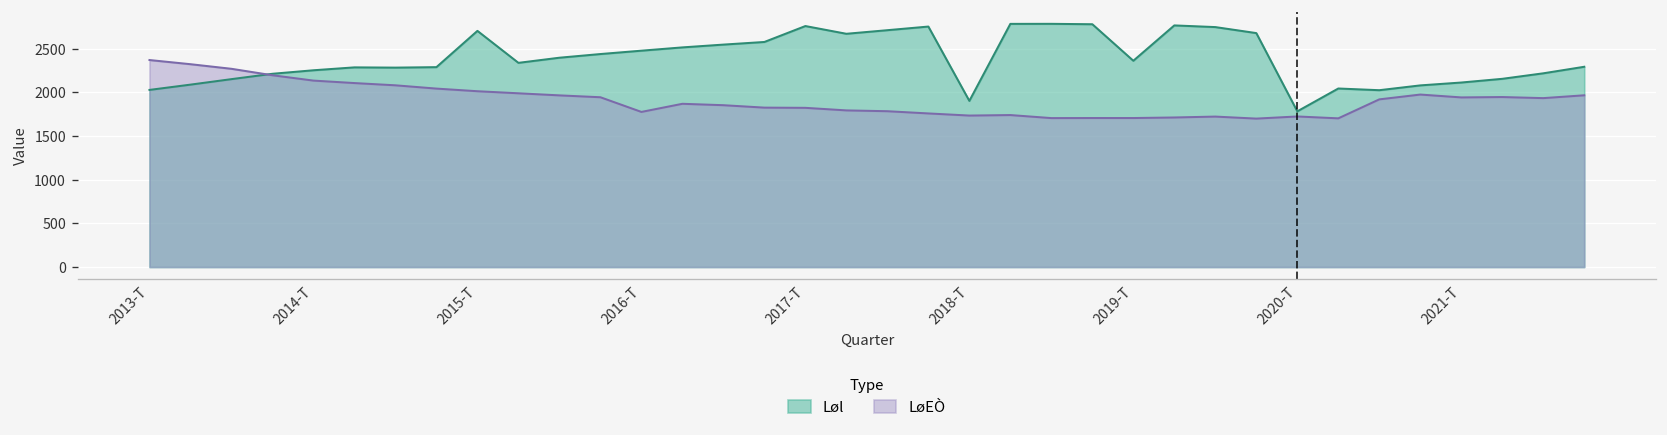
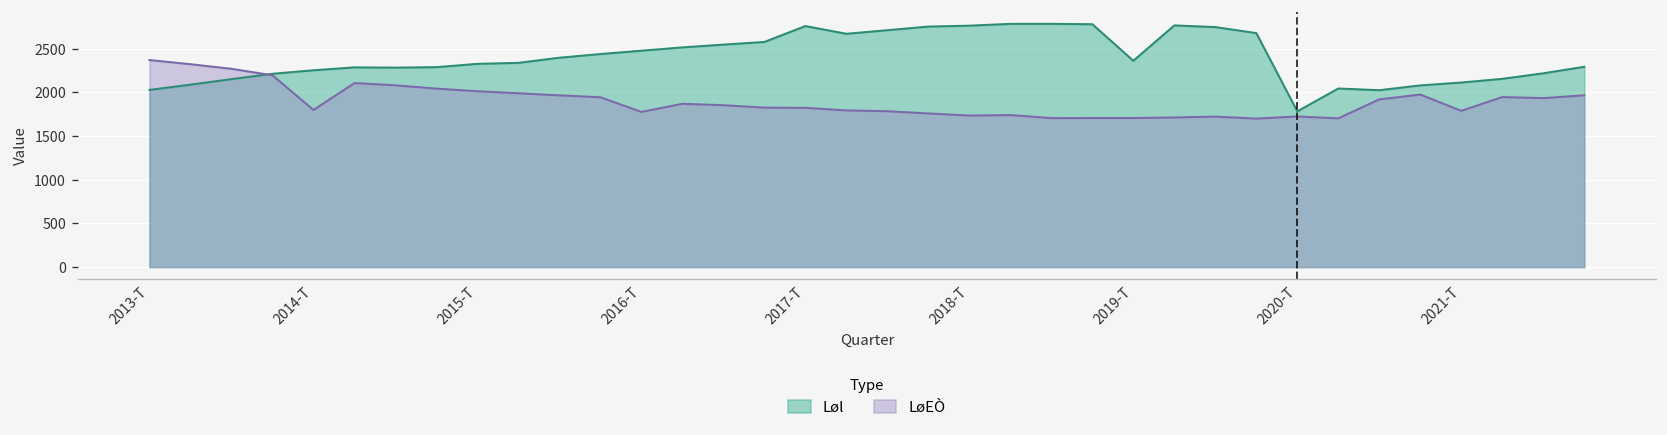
  {
    "Løl": {
      "2013-T": 2000,
      "2014-T": 2300,
-     "2015-T": 2700,
+     "2015-T": 2300,
      "2016-T": 2500,
      "2017-T": 2800,
-     "2018-T": 1900,
+     "2018-T": 2800,
      "2019-T": 2400,
      "2020-T": 1800,
      "2021-T": 2100
    },
    "LøEÒ": {
      "2013-T": 2400,
-     "2014-T": 2100,
+     "2014-T": 1800,
      "2015-T": 2000,
      "2016-T": 1800,
      "2017-T": 1800,
      "2018-T": 1700,
      "2019-T": 1700,
      "2020-T": 1700,
-     "2021-T": 1900
+     "2021-T": 1800
    }
  }
